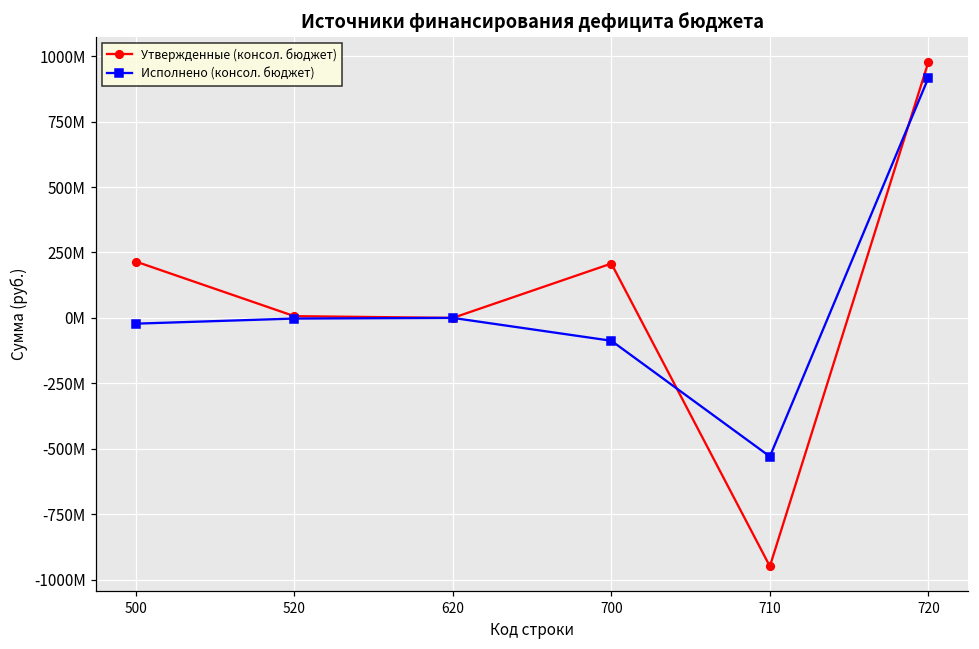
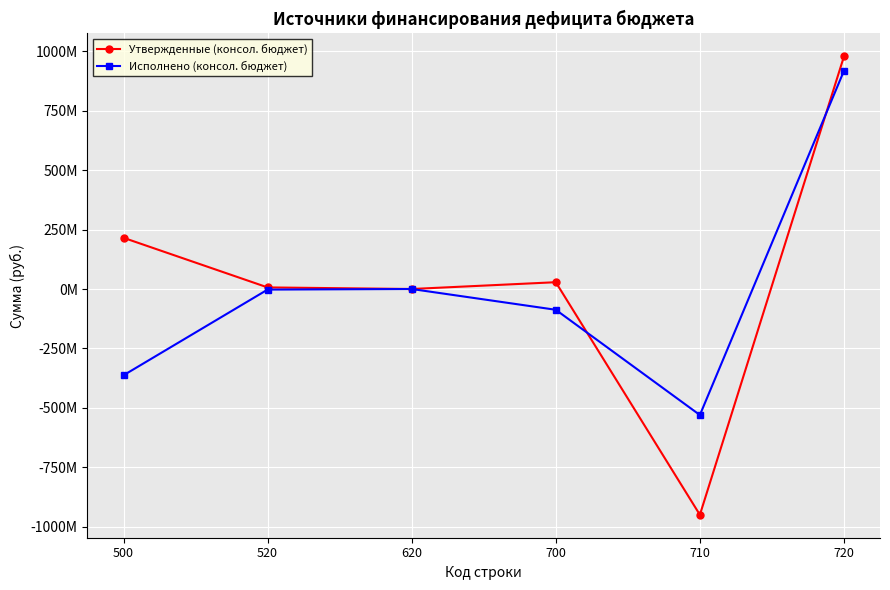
  {
    "Утвержденные (консол. бюджет)": {
      "500": 220000000,
-     "700": 210000000,
+     "700": 30000000,
      "710": -950000000,
      "720": 980000000
    },
    "Исполнено (консол. бюджет)": {
-     "500": -20000000,
+     "500": -360000000,
      "700": -90000000,
      "710": -530000000,
      "720": 920000000
    }
  }
